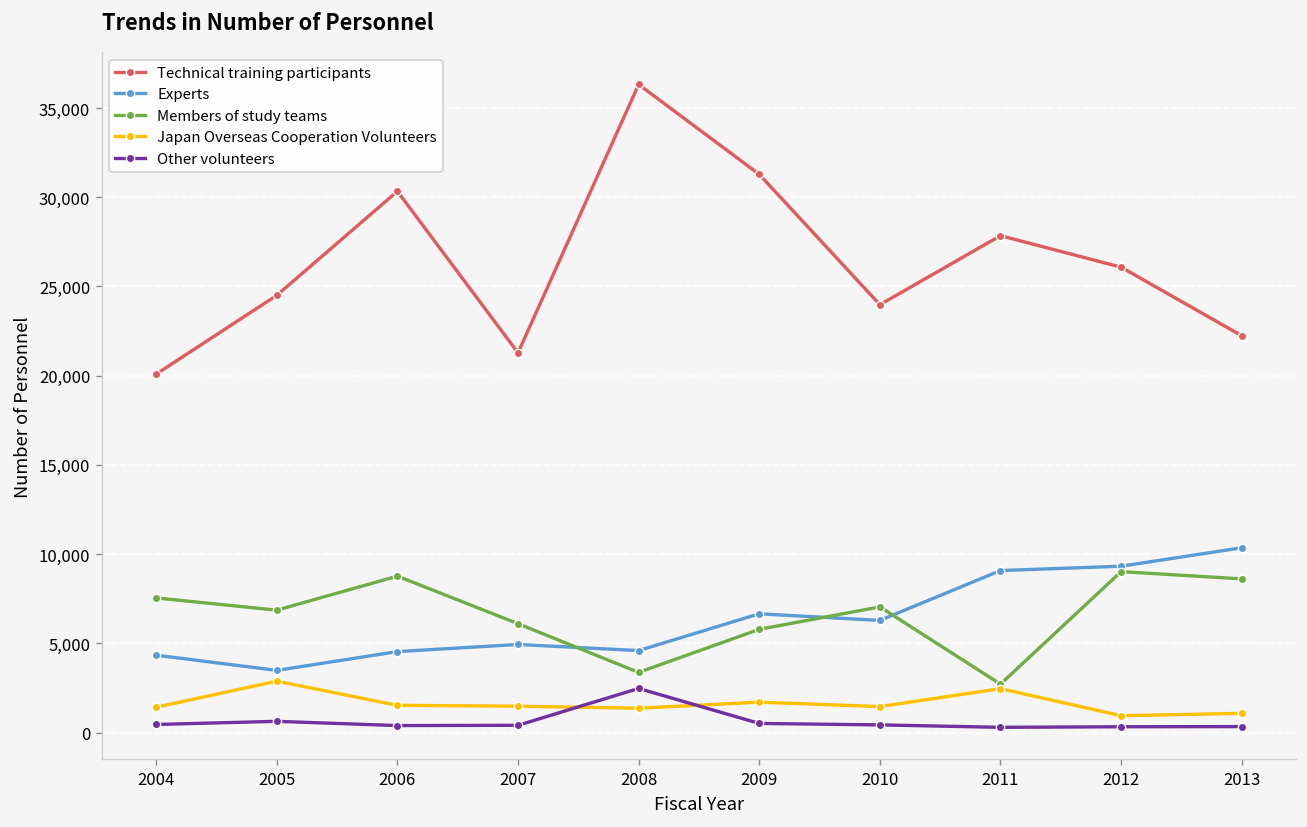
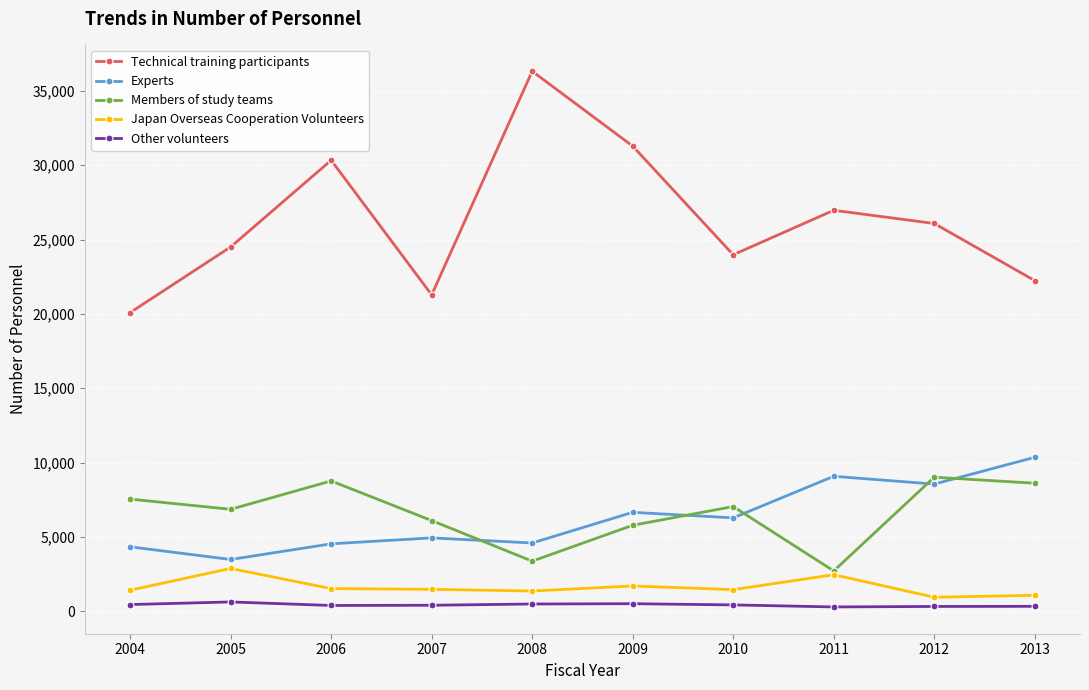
  {
    "Technical training participants": {
      "2004": "20,100",
      "2005": "24,500",
      "2006": "30,300",
      "2007": "21,300",
      "2008": "36,300",
      "2009": "31,300",
      "2010": "24,000",
-     "2011": "27,800",
+     "2011": "27,000",
      "2012": "26,100",
      "2013": "22,200"
    },
    "Experts": {
      "2004": "4,300",
      "2005": "3,500",
      "2006": "4,500",
      "2007": "4,900",
      "2008": "4,600",
      "2009": "6,700",
      "2010": "6,300",
      "2011": "9,100",
-     "2012": "9,300",
+     "2012": "8,600",
      "2013": "10,400"
    },
    "Members of study teams": {
      "2004": "7,500",
      "2005": "6,900",
      "2006": "8,800",
      "2007": "6,100",
      "2008": "3,400",
      "2009": "5,800",
      "2010": "7,000",
      "2011": "2,700",
      "2012": "9,000",
      "2013": "8,600"
    },
    "Japan Overseas Cooperation Volunteers": {
      "2004": "1,400",
      "2005": "2,900",
      "2006": "1,500",
      "2007": "1,500",
      "2008": "1,400",
      "2009": "1,700",
      "2010": "1,500",
      "2011": "2,500",
      "2012": "900",
      "2013": "1,100"
    },
    "Other volunteers": {
      "2004": "500",
      "2005": "600",
      "2006": "400",
      "2007": "400",
-     "2008": "2,500",
+     "2008": "500",
      "2009": "500",
      "2010": "400",
      "2011": "300",
      "2012": "300",
      "2013": "300"
    }
  }
